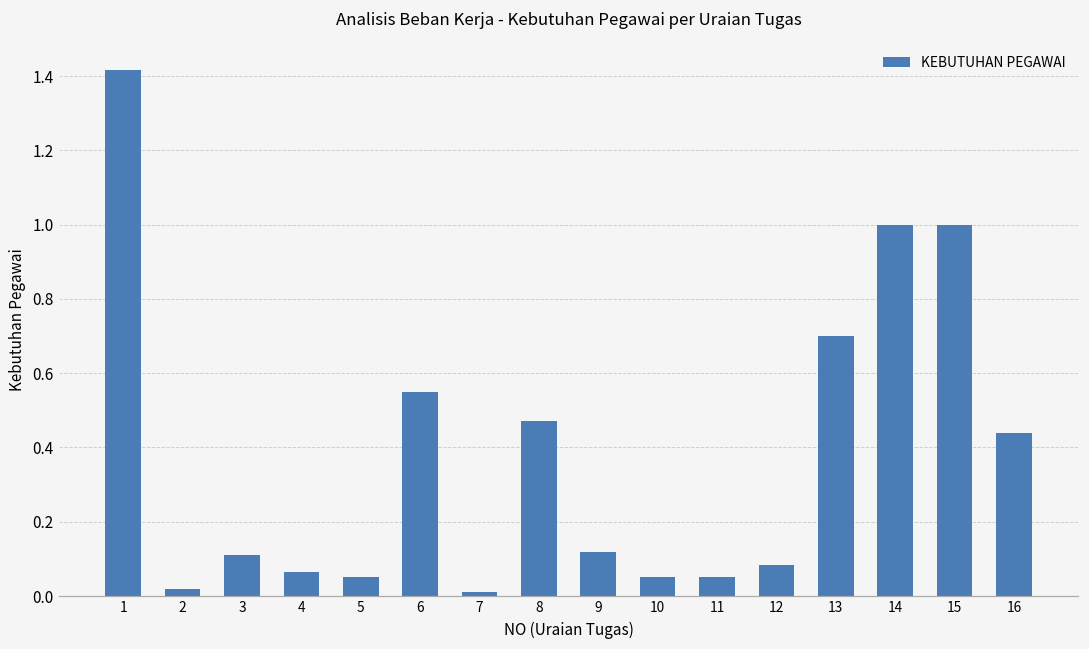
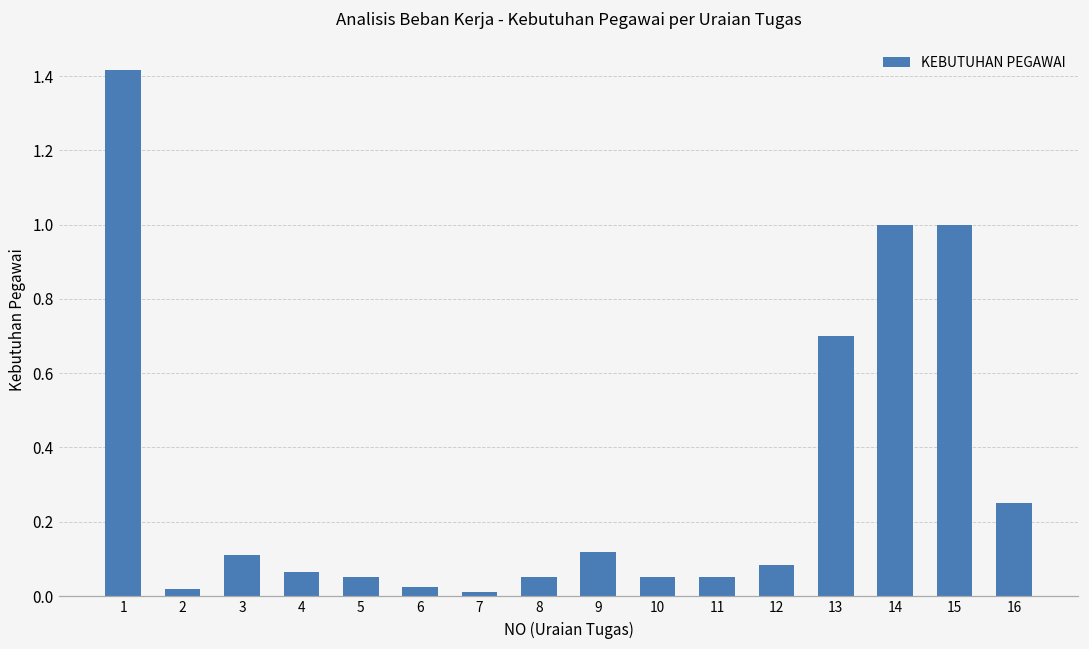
  {
    "1": 1.42,
    "2": 0.02,
    "3": 0.11,
    "4": 0.06,
    "5": 0.05,
-   "6": 0.55,
+   "6": 0.03,
    "7": 0.01,
-   "8": 0.47,
+   "8": 0.05,
    "9": 0.12,
    "10": 0.05,
    "11": 0.05,
    "12": 0.08,
    "13": 0.70,
    "14": 1.00,
    "15": 1.00,
-   "16": 0.44
+   "16": 0.25
  }
